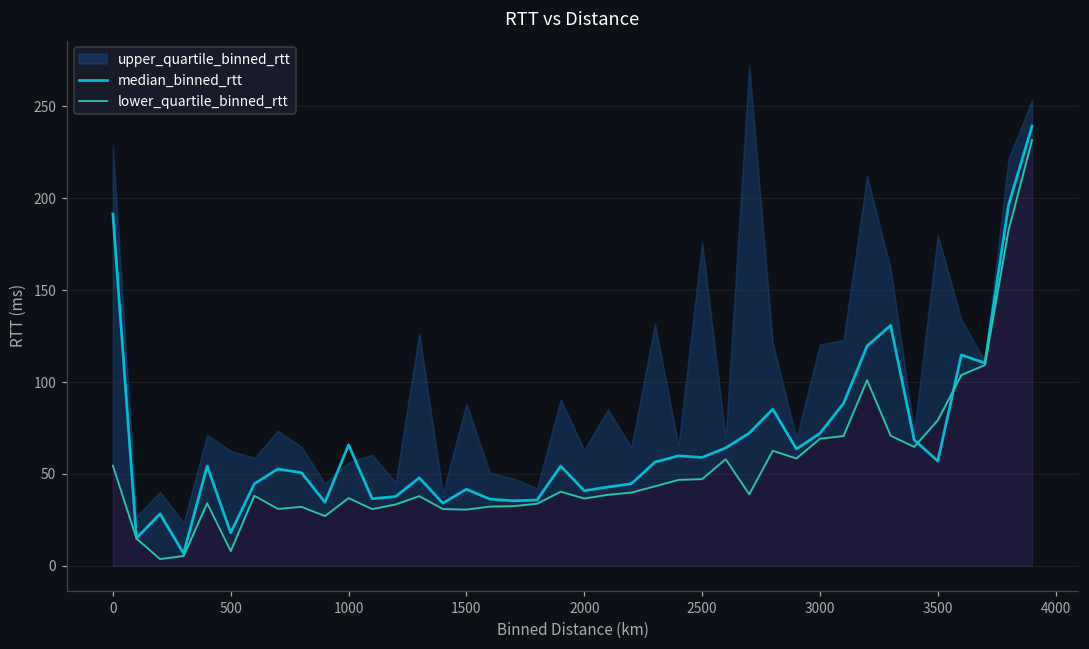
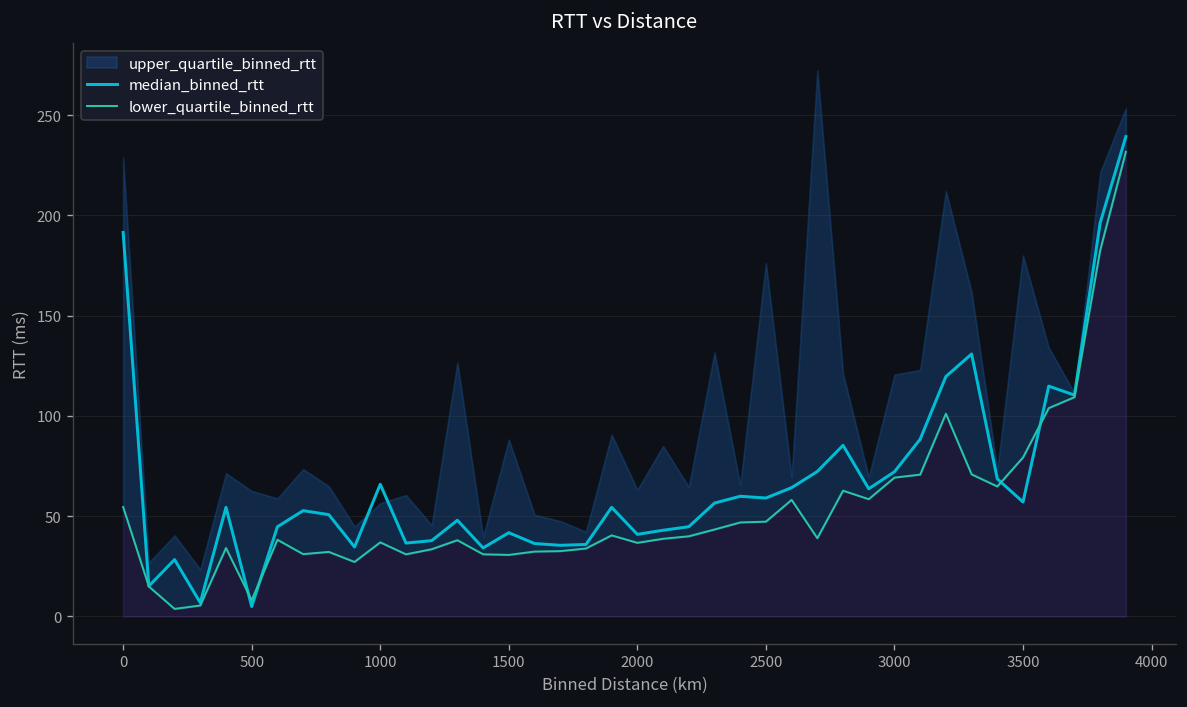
  {
    "median_binned_rtt": {
      "0": 191,
-     "500": 18,
+     "500": 5,
      "1000": 66,
      "1500": 42,
      "2000": 41,
      "2500": 59,
      "3000": 72,
      "3500": 57
    },
    "lower_quartile_binned_rtt": {
      "0": 55,
      "500": 8,
      "1000": 37,
      "1500": 31,
      "2000": 37,
      "2500": 47,
      "3000": 69,
      "3500": 79
    }
  }
